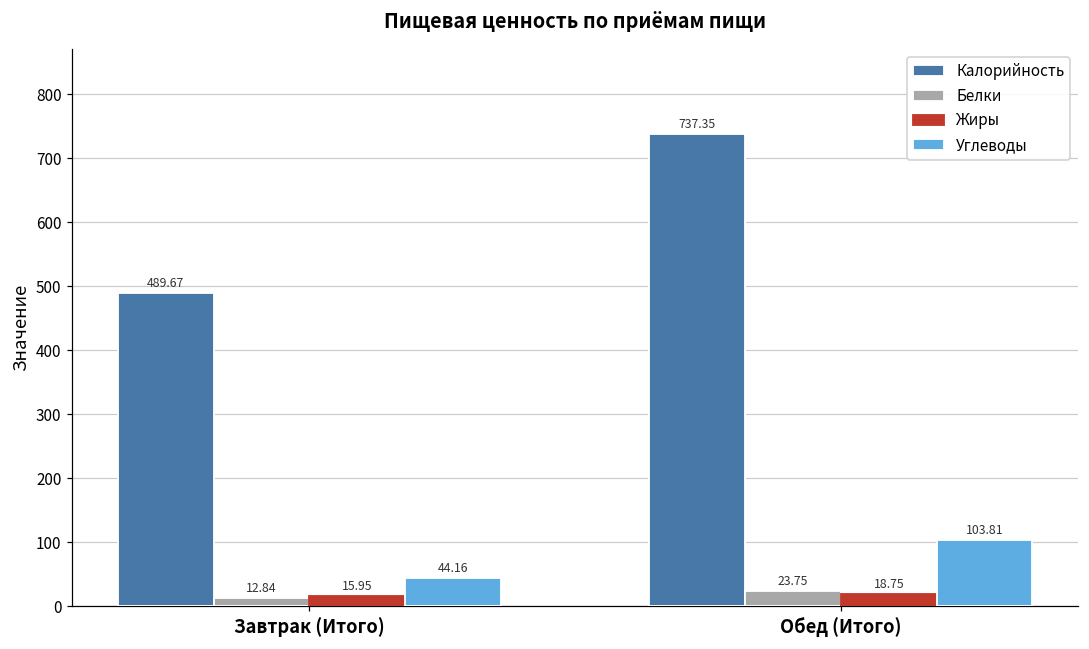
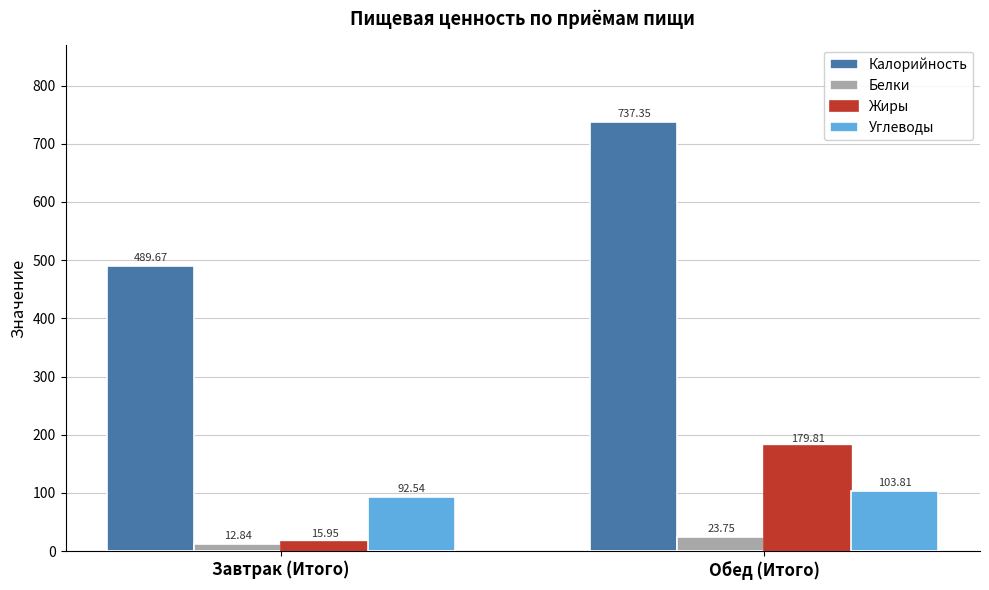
  {
    "Калорийность": {
      "Завтрак (Итого)": 489.67,
      "Обед (Итого)": 737.35
    },
    "Белки": {
      "Завтрак (Итого)": 12.84,
      "Обед (Итого)": 23.75
    },
    "Жиры": {
      "Завтрак (Итого)": 15.95,
-     "Обед (Итого)": 18.75
+     "Обед (Итого)": 179.81
    },
    "Углеводы": {
-     "Завтрак (Итого)": 44.16,
+     "Завтрак (Итого)": 92.54,
      "Обед (Итого)": 103.81
    }
  }
